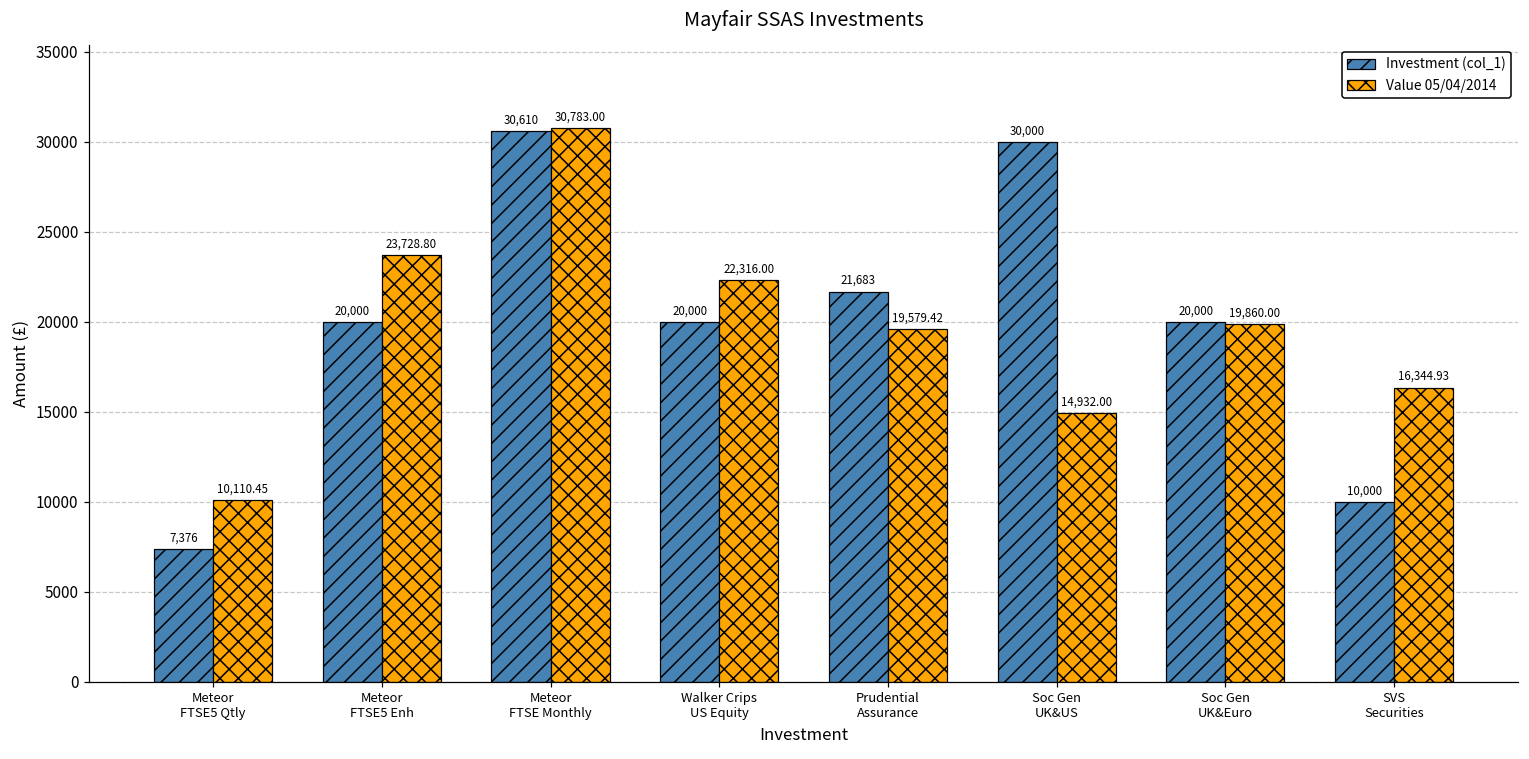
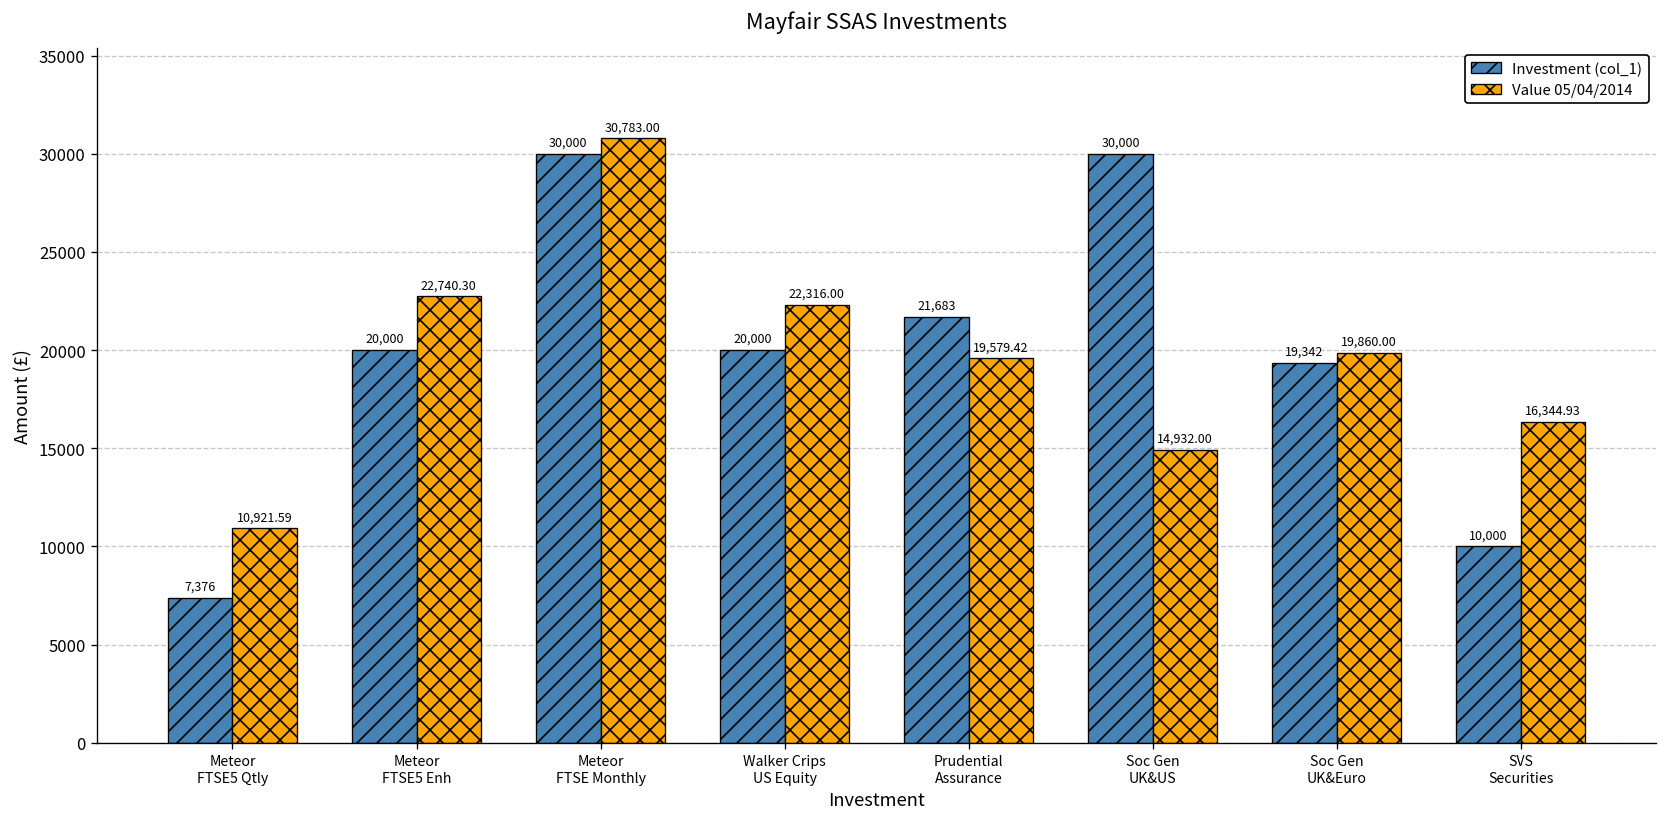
  {
    "Investment (col_1)": {
      "Meteor FTSE5 Qtly": "7,376",
      "Meteor FTSE5 Enh": "20,000",
-     "Meteor FTSE Monthly": "30,610",
+     "Meteor FTSE Monthly": "30,000",
      "Walker Crips US Equity": "20,000",
      "Prudential Assurance": "21,683",
      "Soc Gen UK&US": "30,000",
-     "Soc Gen UK&Euro": "20,000",
+     "Soc Gen UK&Euro": "19,342",
      "SVS Securities": "10,000"
    },
    "Value 05/04/2014": {
-     "Meteor FTSE5 Qtly": "10,110.45",
-     "Meteor FTSE5 Enh": "23,728.80",
+     "Meteor FTSE5 Qtly": "10,921.59",
+     "Meteor FTSE5 Enh": "22,740.30",
      "Meteor FTSE Monthly": "30,783.00",
      "Walker Crips US Equity": "22,316.00",
      "Prudential Assurance": "19,579.42",
      "Soc Gen UK&US": "14,932.00",
      "Soc Gen UK&Euro": "19,860.00",
      "SVS Securities": "16,344.93"
    }
  }
